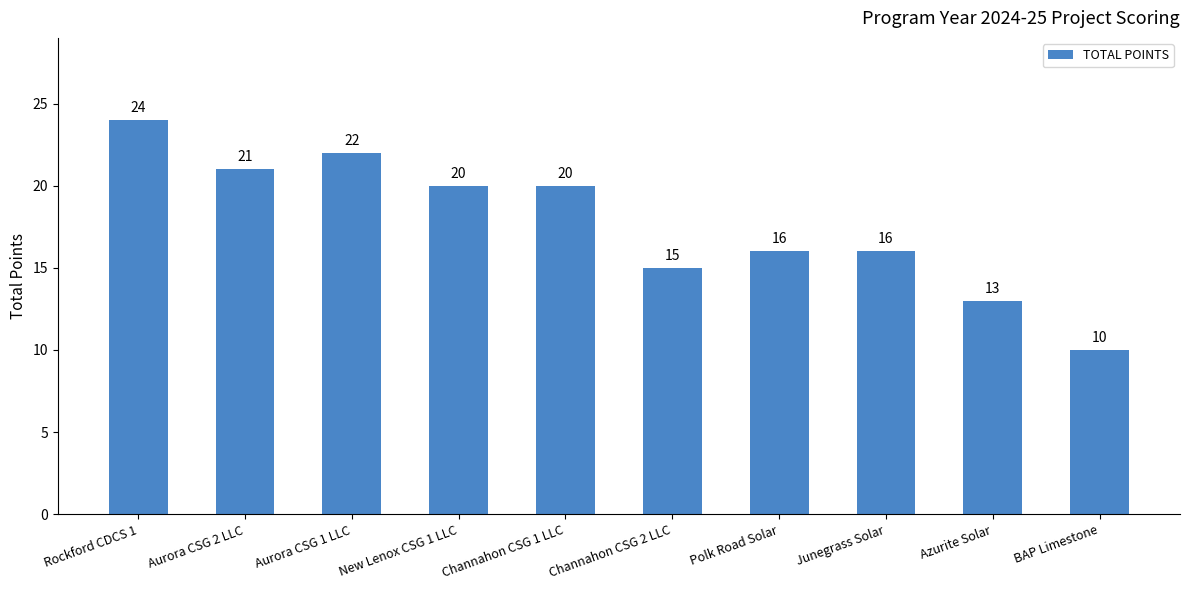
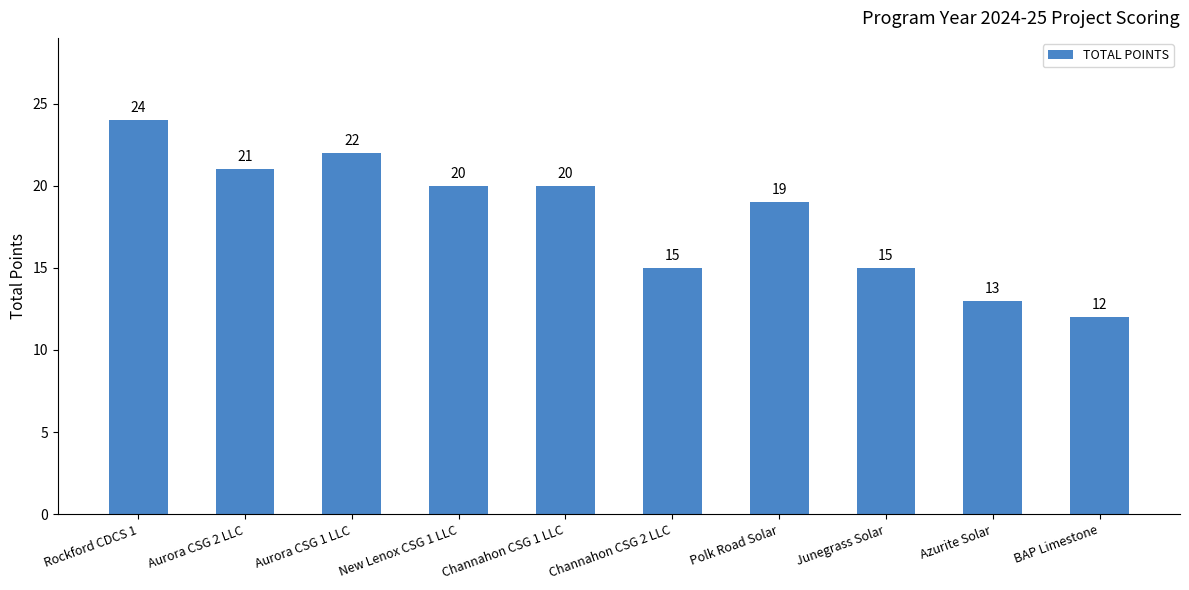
  {
    "Rockford CDCS 1": 24,
    "Aurora CSG 2 LLC": 21,
    "Aurora CSG 1 LLC": 22,
    "New Lenox CSG 1 LLC": 20,
    "Channahon CSG 1 LLC": 20,
    "Channahon CSG 2 LLC": 15,
-   "Polk Road Solar": 16,
-   "Junegrass Solar": 16,
+   "Polk Road Solar": 19,
+   "Junegrass Solar": 15,
    "Azurite Solar": 13,
-   "BAP Limestone": 10
+   "BAP Limestone": 12
  }
